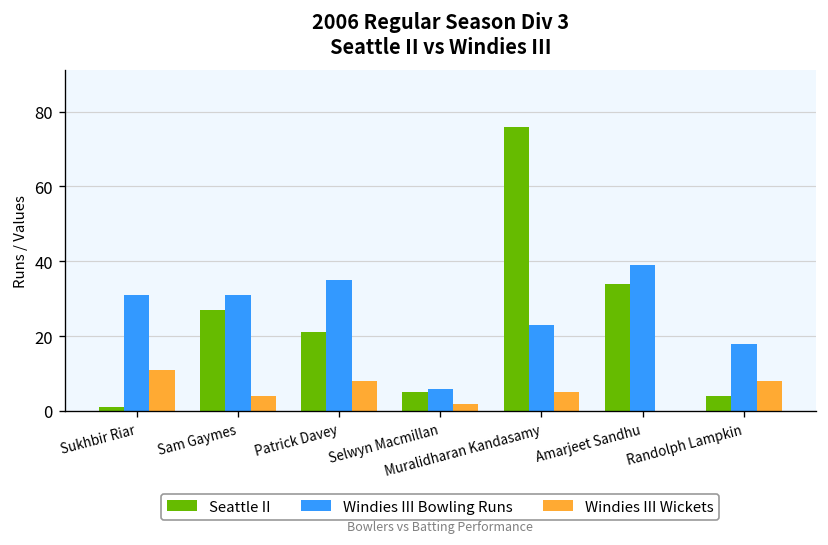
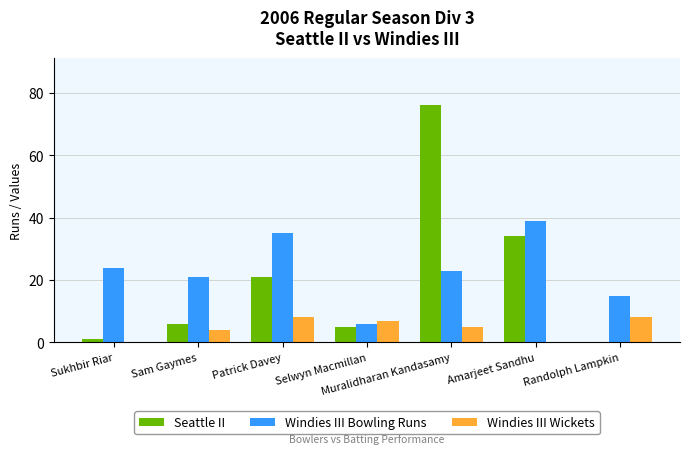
  {
    "Seattle II": {
      "Sukhbir Riar": 1,
-     "Sam Gaymes": 27,
+     "Sam Gaymes": 6,
      "Patrick Davey": 21,
      "Selwyn Macmillan": 5,
      "Muralidharan Kandasamy": 76,
      "Amarjeet Sandhu": 34,
-     "Randolph Lampkin": 4
+     "Randolph Lampkin": 0
    },
    "Windies III Bowling Runs": {
-     "Sukhbir Riar": 31,
-     "Sam Gaymes": 31,
+     "Sukhbir Riar": 24,
+     "Sam Gaymes": 21,
      "Patrick Davey": 35,
      "Selwyn Macmillan": 6,
      "Muralidharan Kandasamy": 23,
      "Amarjeet Sandhu": 39,
-     "Randolph Lampkin": 18
+     "Randolph Lampkin": 15
    },
    "Windies III Wickets": {
-     "Sukhbir Riar": 11,
+     "Sukhbir Riar": 0,
      "Sam Gaymes": 4,
      "Patrick Davey": 8,
-     "Selwyn Macmillan": 2,
+     "Selwyn Macmillan": 7,
      "Muralidharan Kandasamy": 5,
      "Amarjeet Sandhu": 0,
      "Randolph Lampkin": 8
    }
  }
